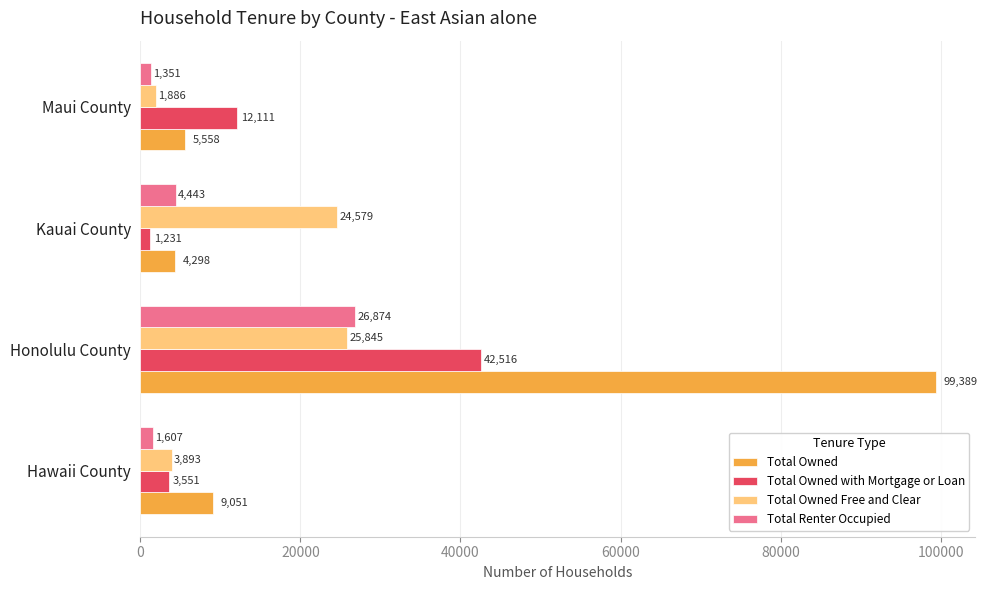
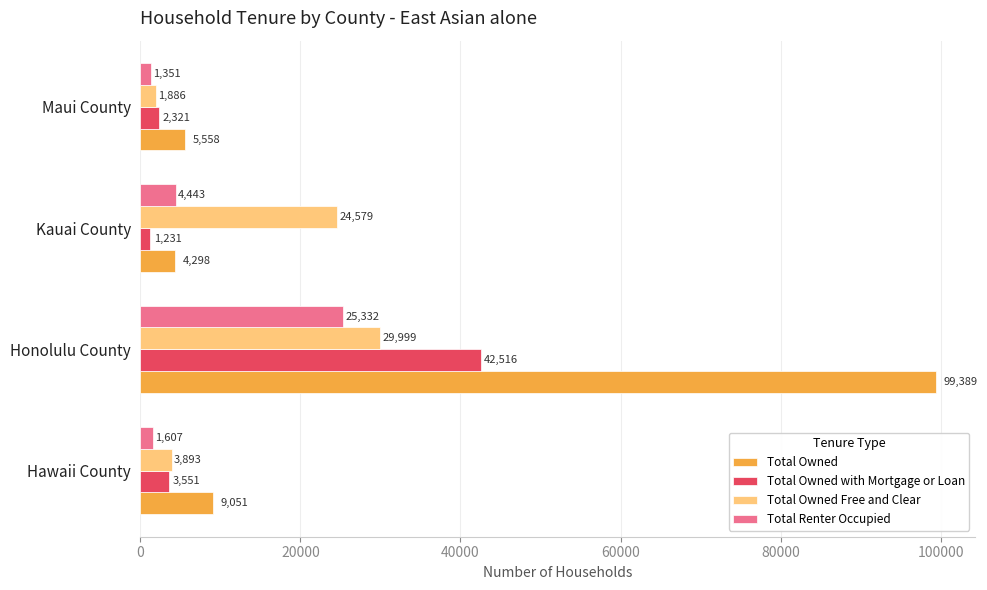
  {
    "Total Owned": {
      "Maui County": "5,558",
      "Kauai County": "4,298",
      "Honolulu County": "99,389",
      "Hawaii County": "9,051"
    },
    "Total Owned with Mortgage or Loan": {
-     "Maui County": "12,111",
+     "Maui County": "2,321",
      "Kauai County": "1,231",
      "Honolulu County": "42,516",
      "Hawaii County": "3,551"
    },
    "Total Owned Free and Clear": {
      "Maui County": "1,886",
      "Kauai County": "24,579",
-     "Honolulu County": "25,845",
+     "Honolulu County": "29,999",
      "Hawaii County": "3,893"
    },
    "Total Renter Occupied": {
      "Maui County": "1,351",
      "Kauai County": "4,443",
-     "Honolulu County": "26,874",
+     "Honolulu County": "25,332",
      "Hawaii County": "1,607"
    }
  }
